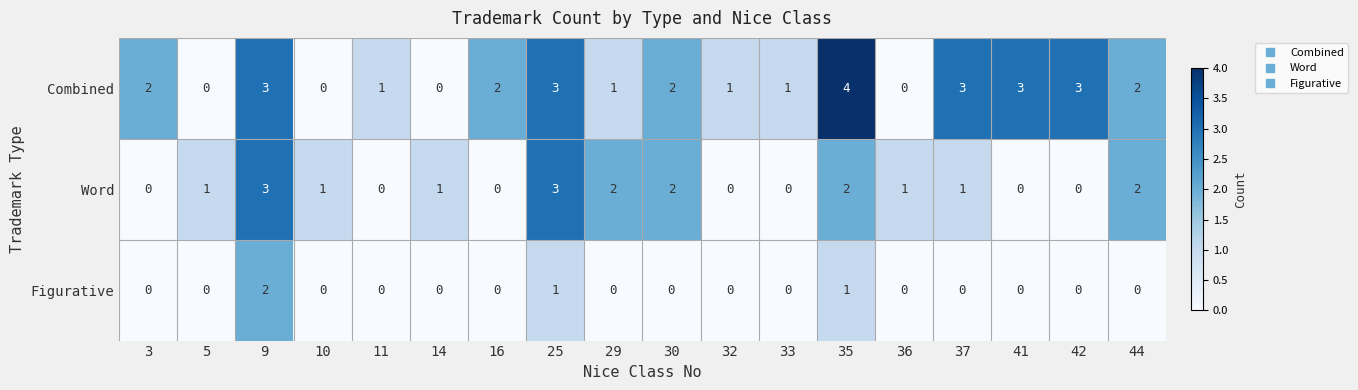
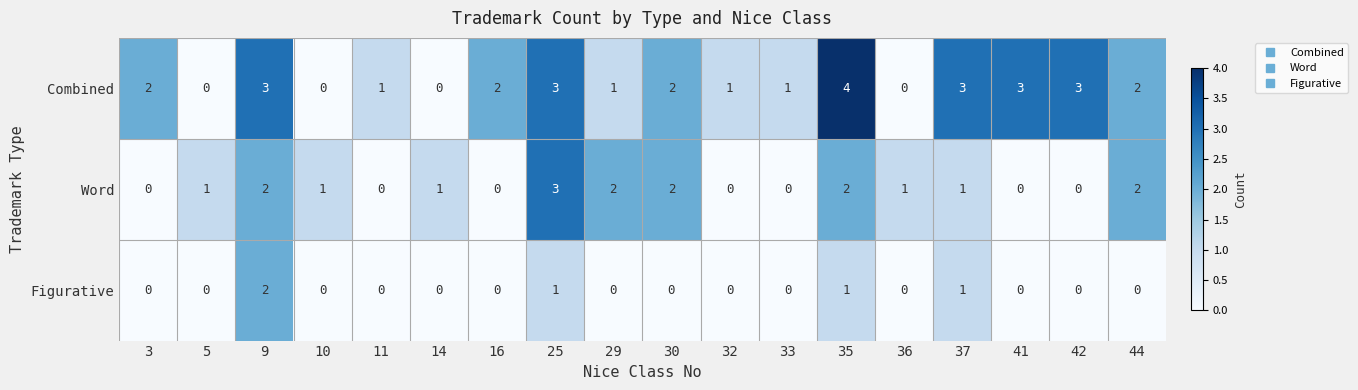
  {
    "Combined": {
      "3": 2,
      "5": 0,
      "9": 3,
      "10": 0,
      "11": 1,
      "14": 0,
      "16": 2,
      "25": 3,
      "29": 1,
      "30": 2,
      "32": 1,
      "33": 1,
      "35": 4,
      "36": 0,
      "37": 3,
      "41": 3,
      "42": 3,
      "44": 2
    },
    "Word": {
      "3": 0,
      "5": 1,
-     "9": 3,
+     "9": 2,
      "10": 1,
      "11": 0,
      "14": 1,
      "16": 0,
      "25": 3,
      "29": 2,
      "30": 2,
      "32": 0,
      "33": 0,
      "35": 2,
      "36": 1,
      "37": 1,
      "41": 0,
      "42": 0,
      "44": 2
    },
    "Figurative": {
      "3": 0,
      "5": 0,
      "9": 2,
      "10": 0,
      "11": 0,
      "14": 0,
      "16": 0,
      "25": 1,
      "29": 0,
      "30": 0,
      "32": 0,
      "33": 0,
      "35": 1,
      "36": 0,
-     "37": 0,
+     "37": 1,
      "41": 0,
      "42": 0,
      "44": 0
    }
  }
